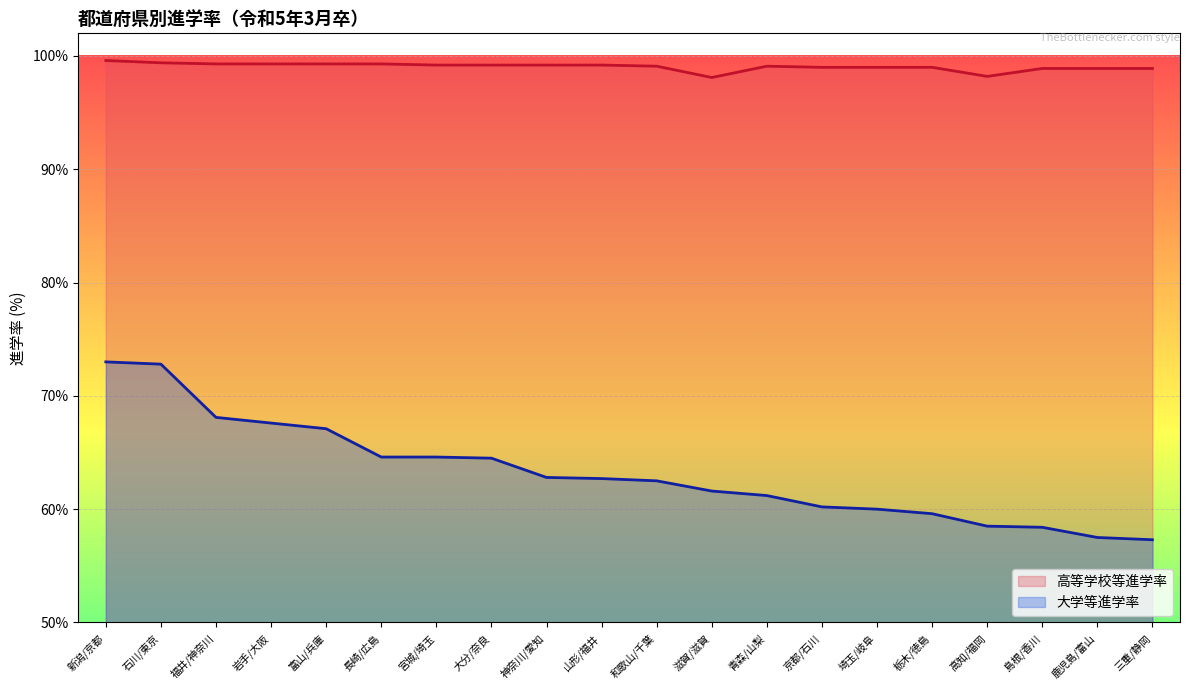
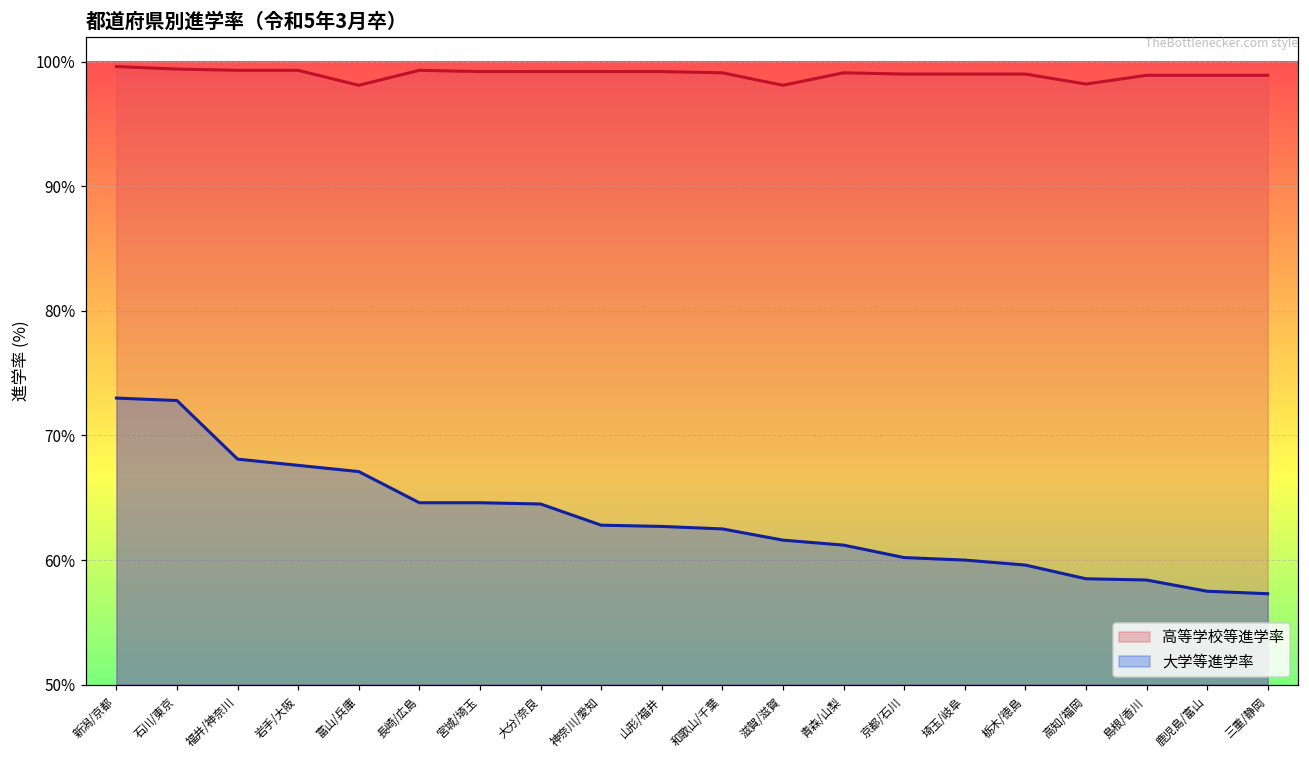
  {
    "高等学校等進学率": {
      "新潟/京都": "99.6%",
      "石川/東京": "99.4%",
      "福井/神奈川": "99.3%",
      "岩手/大阪": "99.3%",
-     "富山/兵庫": "99.3%",
+     "富山/兵庫": "98.1%",
      "長崎/広島": "99.3%",
      "宮城/埼玉": "99.2%",
      "大分/奈良": "99.2%",
      "神奈川/愛知": "99.2%",
      "山形/福井": "99.2%",
      "和歌山/千葉": "99.1%",
      "滋賀/滋賀": "98.1%",
      "青森/山梨": "99.1%",
      "京都/石川": "99.0%",
      "埼玉/岐阜": "99.0%",
      "栃木/徳島": "99.0%",
      "高知/福岡": "98.2%",
      "島根/香川": "98.9%",
      "鹿児島/富山": "98.9%",
      "三重/静岡": "98.9%"
    },
    "大学等進学率": {
      "新潟/京都": "73.0%",
      "石川/東京": "72.8%",
      "福井/神奈川": "68.1%",
      "岩手/大阪": "67.6%",
      "富山/兵庫": "67.1%",
      "長崎/広島": "64.6%",
      "宮城/埼玉": "64.6%",
      "大分/奈良": "64.5%",
      "神奈川/愛知": "62.8%",
      "山形/福井": "62.7%",
      "和歌山/千葉": "62.5%",
      "滋賀/滋賀": "61.6%",
      "青森/山梨": "61.2%",
      "京都/石川": "60.2%",
      "埼玉/岐阜": "60.0%",
      "栃木/徳島": "59.6%",
      "高知/福岡": "58.5%",
      "島根/香川": "58.4%",
      "鹿児島/富山": "57.5%",
      "三重/静岡": "57.3%"
    }
  }
